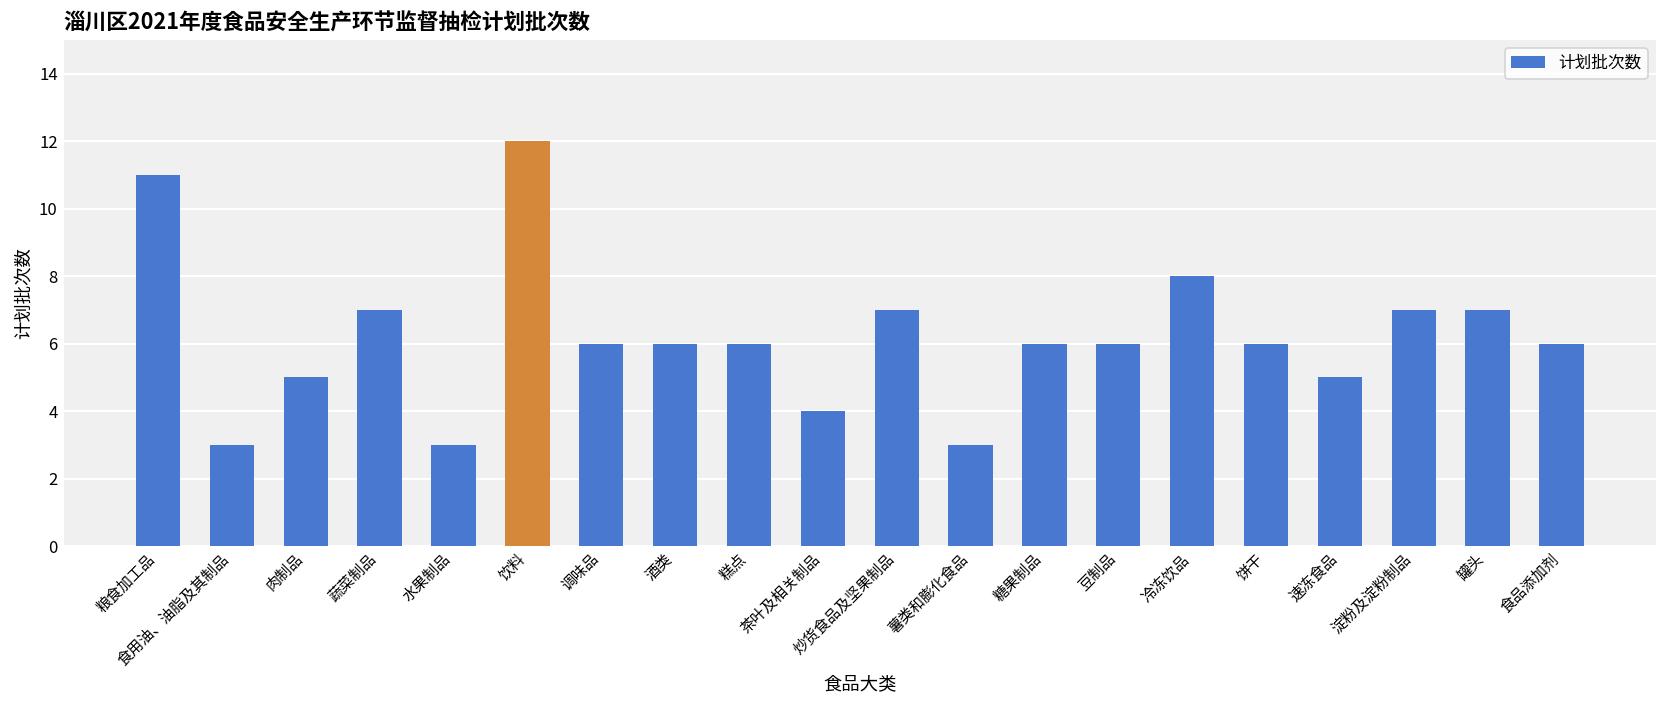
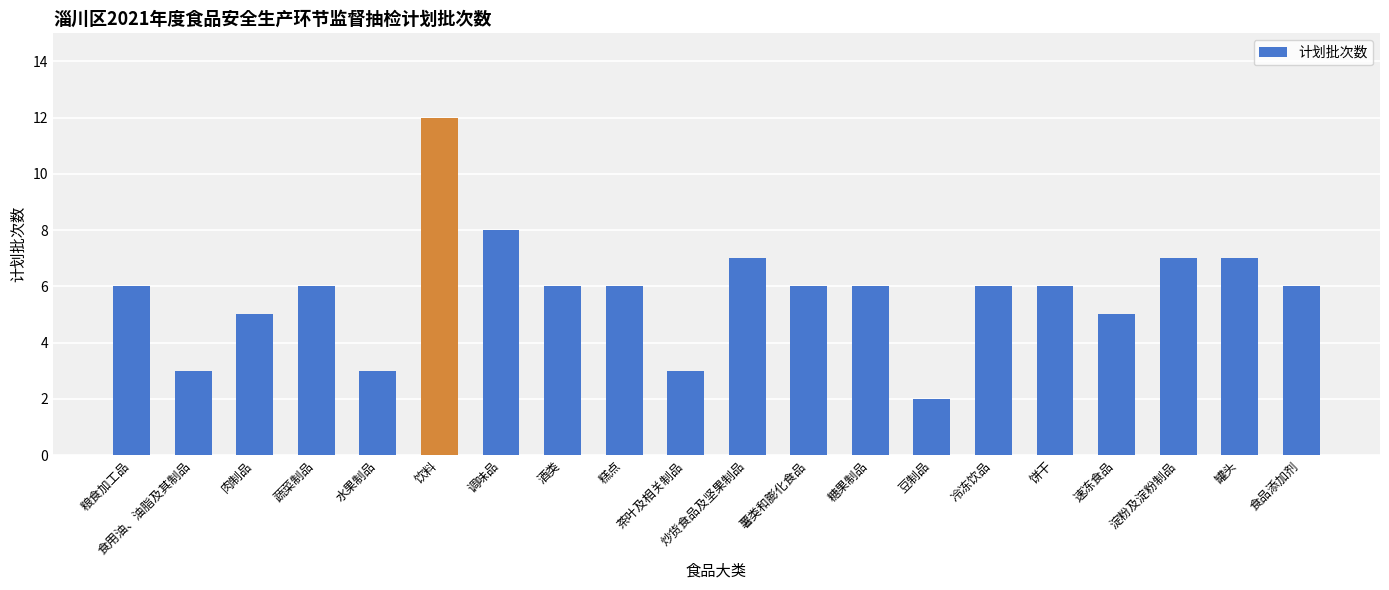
  {
-   "粮食加工品": 11,
+   "粮食加工品": 6,
    "食用油、油脂及其制品": 3,
    "肉制品": 5,
-   "蔬菜制品": 7,
+   "蔬菜制品": 6,
    "水果制品": 3,
    "饮料": 12,
-   "调味品": 6,
+   "调味品": 8,
    "酒类": 6,
    "糕点": 6,
-   "茶叶及相关制品": 4,
+   "茶叶及相关制品": 3,
    "炒货食品及坚果制品": 7,
-   "薯类和膨化食品": 3,
+   "薯类和膨化食品": 6,
    "糖果制品": 6,
-   "豆制品": 6,
-   "冷冻饮品": 8,
+   "豆制品": 2,
+   "冷冻饮品": 6,
    "饼干": 6,
    "速冻食品": 5,
    "淀粉及淀粉制品": 7,
    "罐头": 7,
    "食品添加剂": 6
  }
